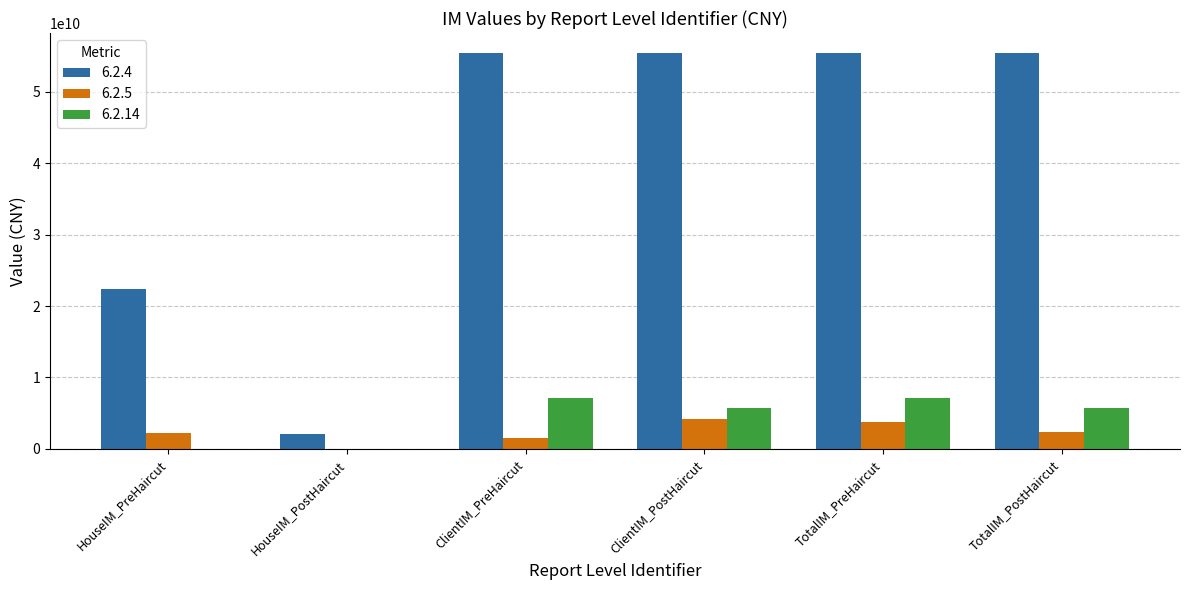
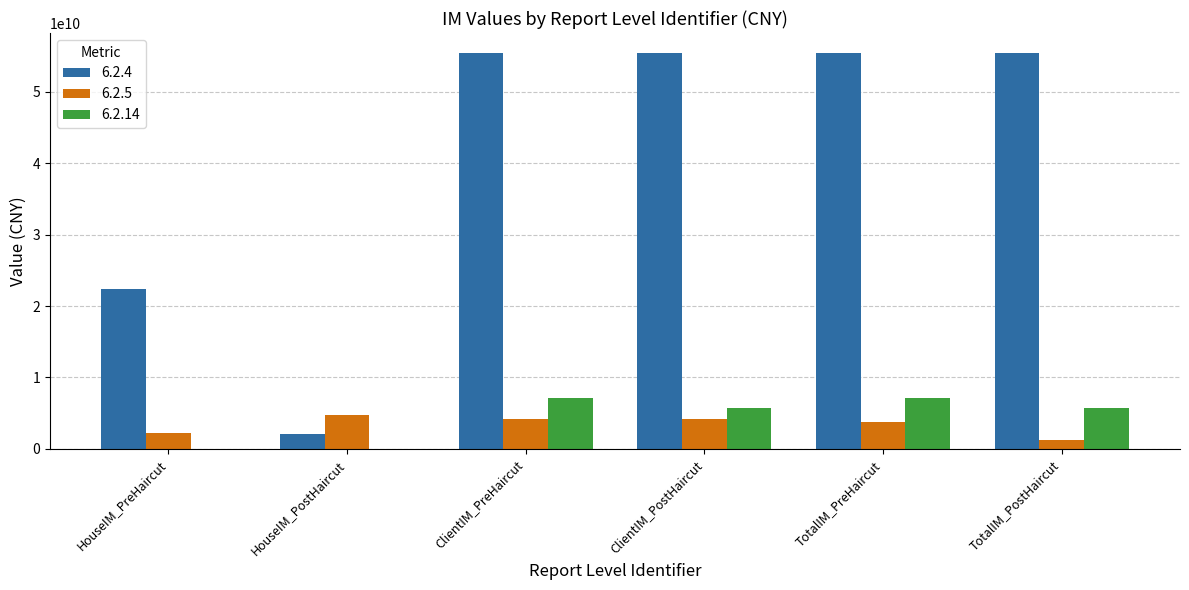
  {
    "6.2.4": {
      "HouseIM_PreHaircut": 22000000000,
      "HouseIM_PostHaircut": 2000000000,
      "ClientIM_PreHaircut": 55000000000,
      "ClientIM_PostHaircut": 55000000000,
      "TotalIM_PreHaircut": 55000000000,
      "TotalIM_PostHaircut": 55000000000
    },
    "6.2.5": {
      "HouseIM_PreHaircut": 2000000000,
-     "HouseIM_PostHaircut": 0,
-     "ClientIM_PreHaircut": 2000000000,
+     "HouseIM_PostHaircut": 5000000000,
+     "ClientIM_PreHaircut": 4000000000,
      "ClientIM_PostHaircut": 4000000000,
      "TotalIM_PreHaircut": 4000000000,
-     "TotalIM_PostHaircut": 2000000000
+     "TotalIM_PostHaircut": 1000000000
    },
    "6.2.14": {
      "HouseIM_PreHaircut": 0,
      "HouseIM_PostHaircut": 0,
      "ClientIM_PreHaircut": 7000000000,
      "ClientIM_PostHaircut": 6000000000,
      "TotalIM_PreHaircut": 7000000000,
      "TotalIM_PostHaircut": 6000000000
    }
  }
